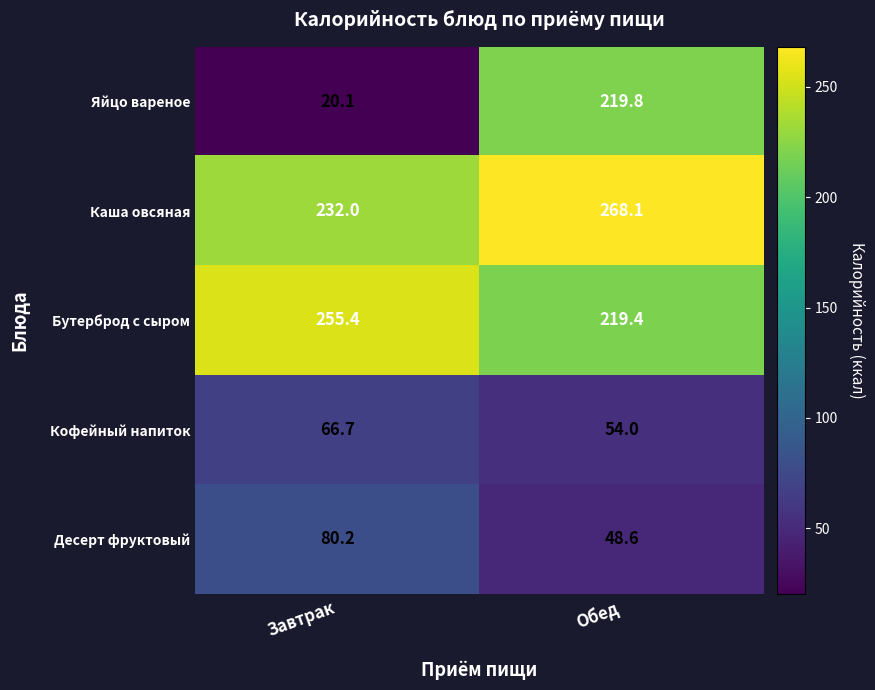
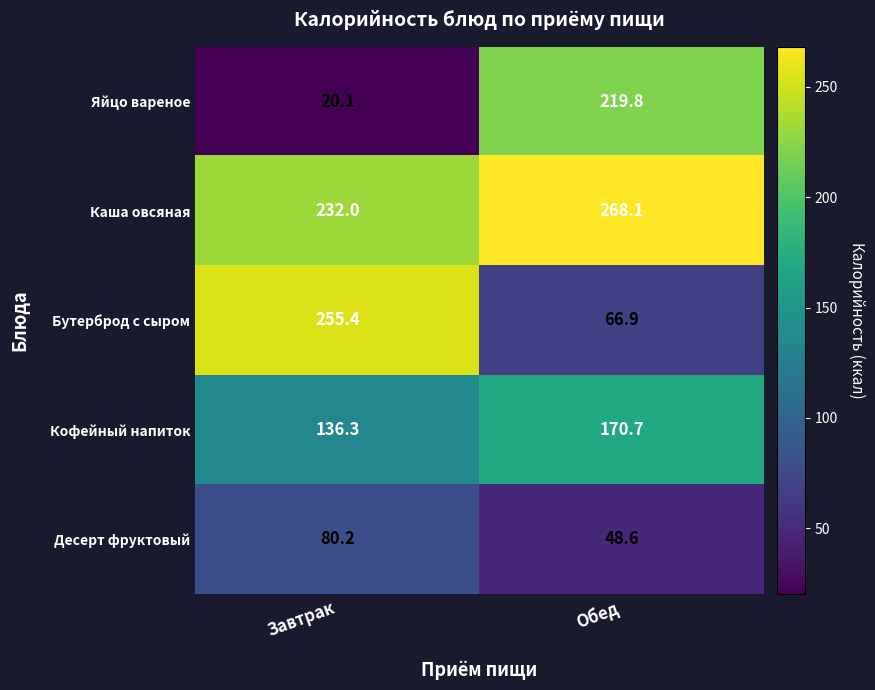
  {
    "Яйцо вареное": {
      "Завтрак": 20.1,
      "Обед": 219.8
    },
    "Каша овсяная": {
      "Завтрак": 232.0,
      "Обед": 268.1
    },
    "Бутерброд с сыром": {
      "Завтрак": 255.4,
-     "Обед": 219.4
+     "Обед": 66.9
    },
    "Кофейный напиток": {
-     "Завтрак": 66.7,
-     "Обед": 54.0
+     "Завтрак": 136.3,
+     "Обед": 170.7
    },
    "Десерт фруктовый": {
      "Завтрак": 80.2,
      "Обед": 48.6
    }
  }
